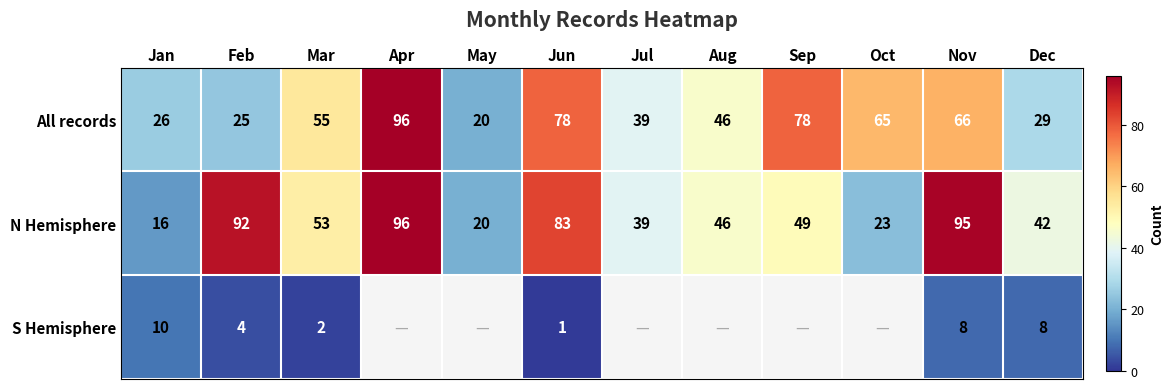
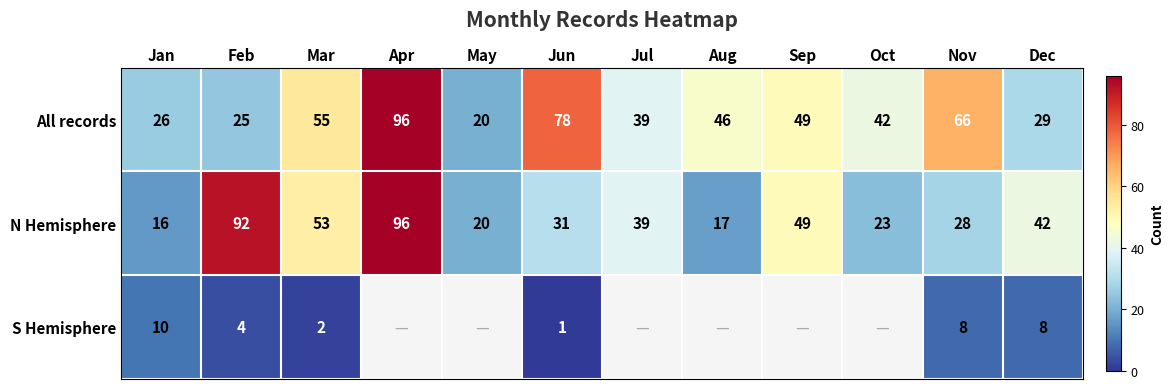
  {
    "All records": {
      "Jan": 26,
      "Feb": 25,
      "Mar": 55,
      "Apr": 96,
      "May": 20,
      "Jun": 78,
      "Jul": 39,
      "Aug": 46,
-     "Sep": 78,
-     "Oct": 65,
+     "Sep": 49,
+     "Oct": 42,
      "Nov": 66,
      "Dec": 29
    },
    "N Hemisphere": {
      "Jan": 16,
      "Feb": 92,
      "Mar": 53,
      "Apr": 96,
      "May": 20,
-     "Jun": 83,
+     "Jun": 31,
      "Jul": 39,
-     "Aug": 46,
+     "Aug": 17,
      "Sep": 49,
      "Oct": 23,
-     "Nov": 95,
+     "Nov": 28,
      "Dec": 42
    },
    "S Hemisphere": {
      "Jan": 10,
      "Feb": 4,
      "Mar": 2,
      "Jun": 1,
      "Nov": 8,
      "Dec": 8
    }
  }
